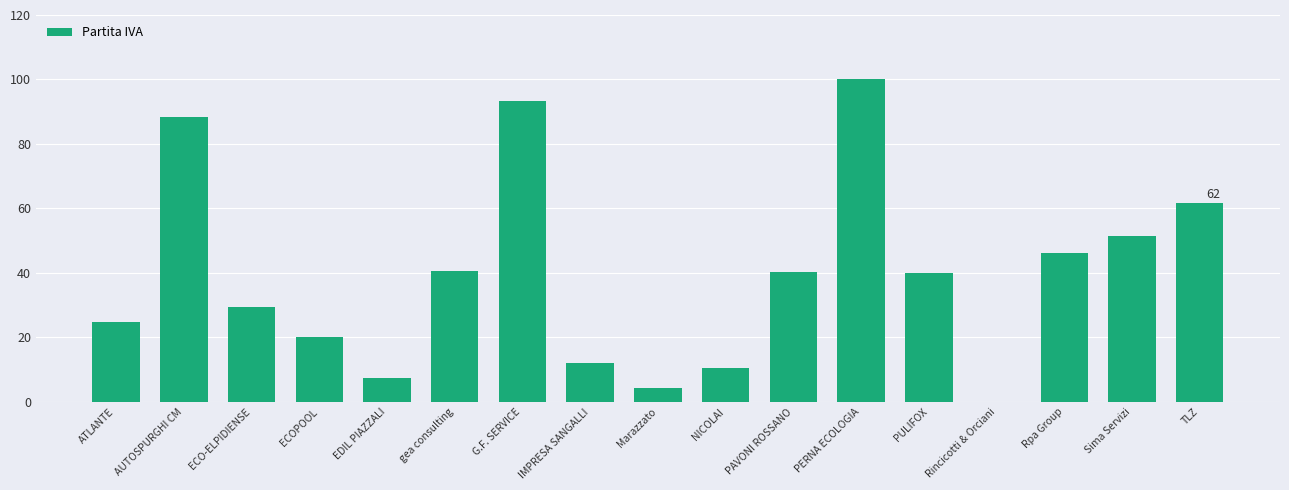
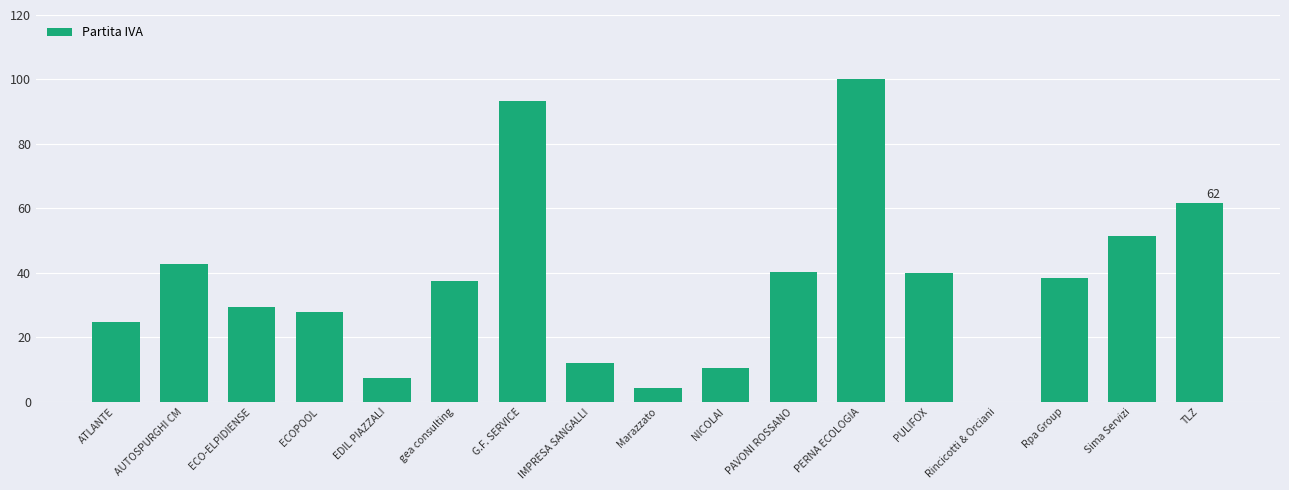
  {
    "ATLANTE": 25,
-   "AUTOSPURGHI CM": 88,
+   "AUTOSPURGHI CM": 43,
    "ECO-ELPIDIENSE": 29,
-   "ECOPOOL": 20,
+   "ECOPOOL": 28,
    "EDIL PIAZZALI": 7,
-   "gea consulting": 41,
+   "gea consulting": 38,
    "G.F. SERVICE": 93,
    "IMPRESA SANGALLI": 12,
    "Marazzato": 4,
    "NICOLAI": 10,
    "PAVONI ROSSANO": 40,
    "PERNA ECOLOGIA": 100,
    "PULIFOX": 40,
    "Rincicotti & Orciani": 0,
-   "Rpa Group": 46,
+   "Rpa Group": 39,
    "Sima Servizi": 52
  }
